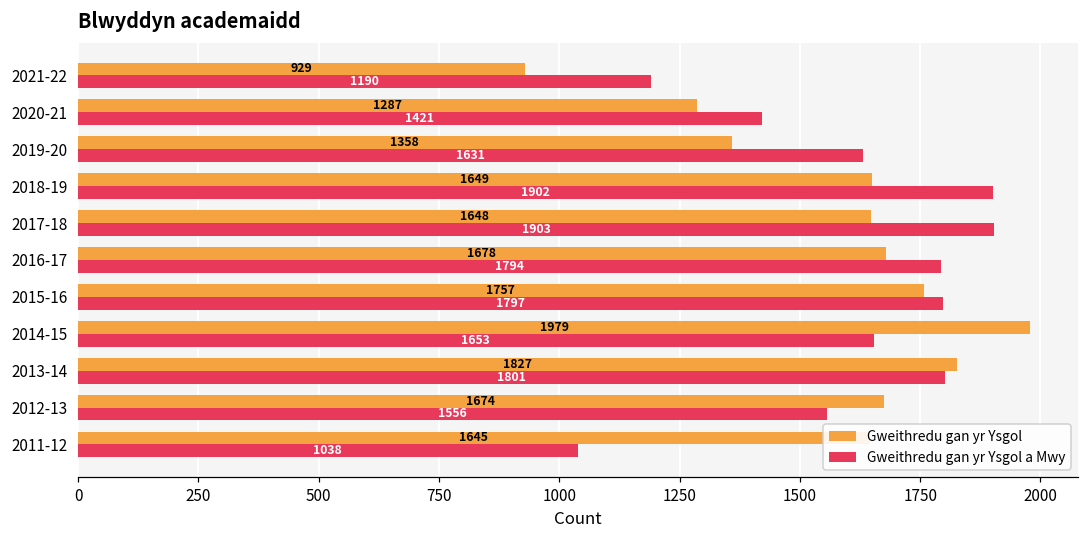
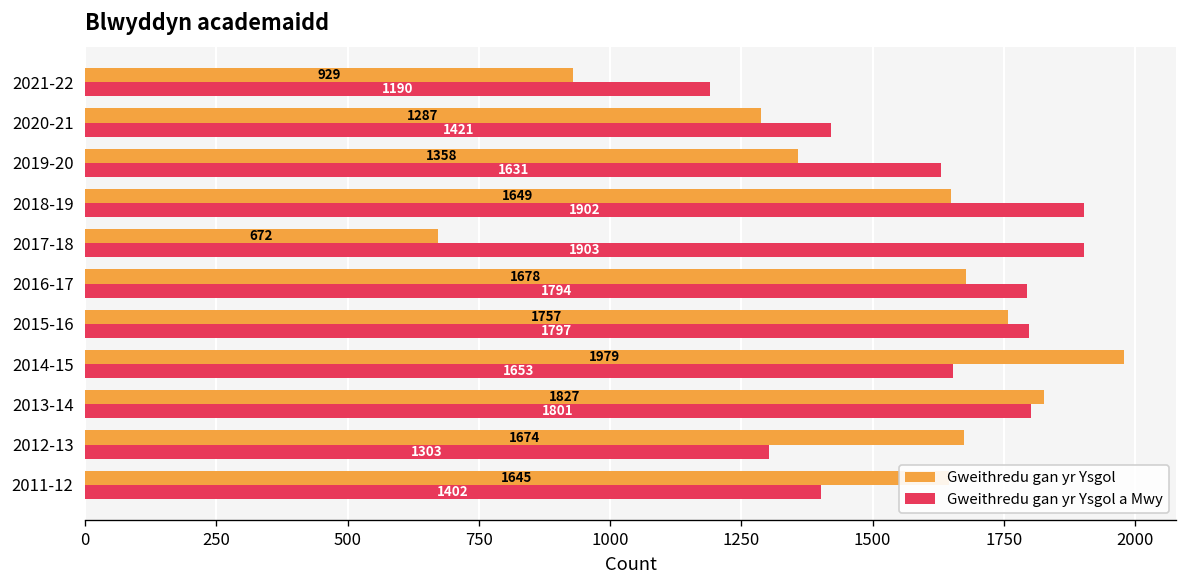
  {
    "Gweithredu gan yr Ysgol": {
      "2021-22": 929,
      "2020-21": 1287,
      "2019-20": 1358,
      "2018-19": 1649,
-     "2017-18": 1648,
+     "2017-18": 672,
      "2016-17": 1678,
      "2015-16": 1757,
      "2014-15": 1979,
      "2013-14": 1827,
      "2012-13": 1674
    },
    "Gweithredu gan yr Ysgol a Mwy": {
      "2021-22": 1190,
      "2020-21": 1421,
      "2019-20": 1631,
      "2018-19": 1902,
      "2017-18": 1903,
      "2016-17": 1794,
      "2015-16": 1797,
      "2014-15": 1653,
      "2013-14": 1801,
-     "2012-13": 1556,
-     "2011-12": 1038
+     "2012-13": 1303,
+     "2011-12": 1402
    }
  }
